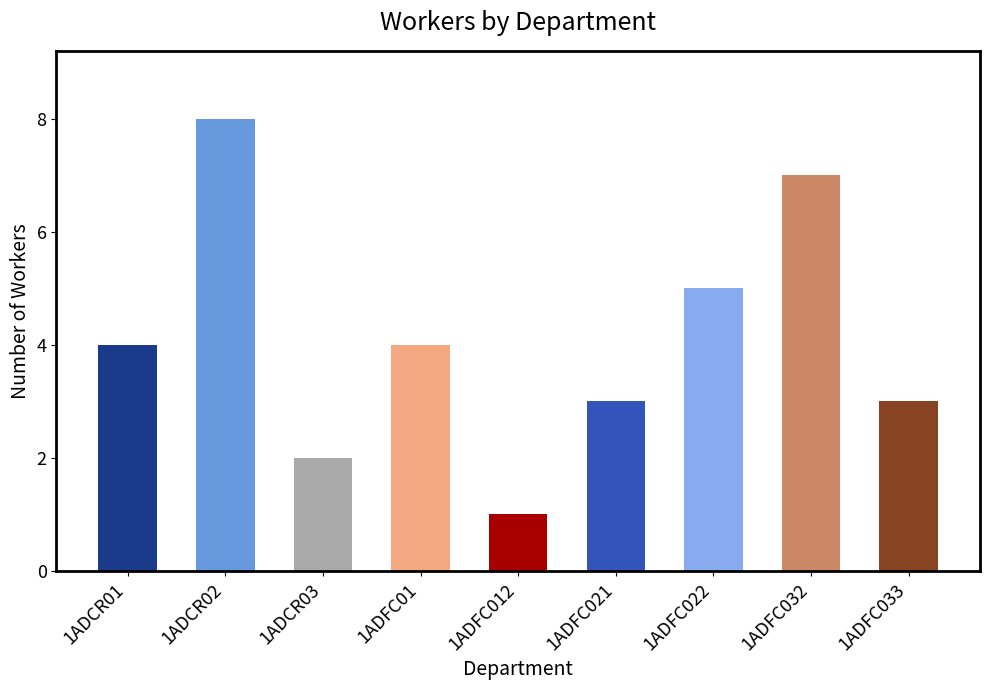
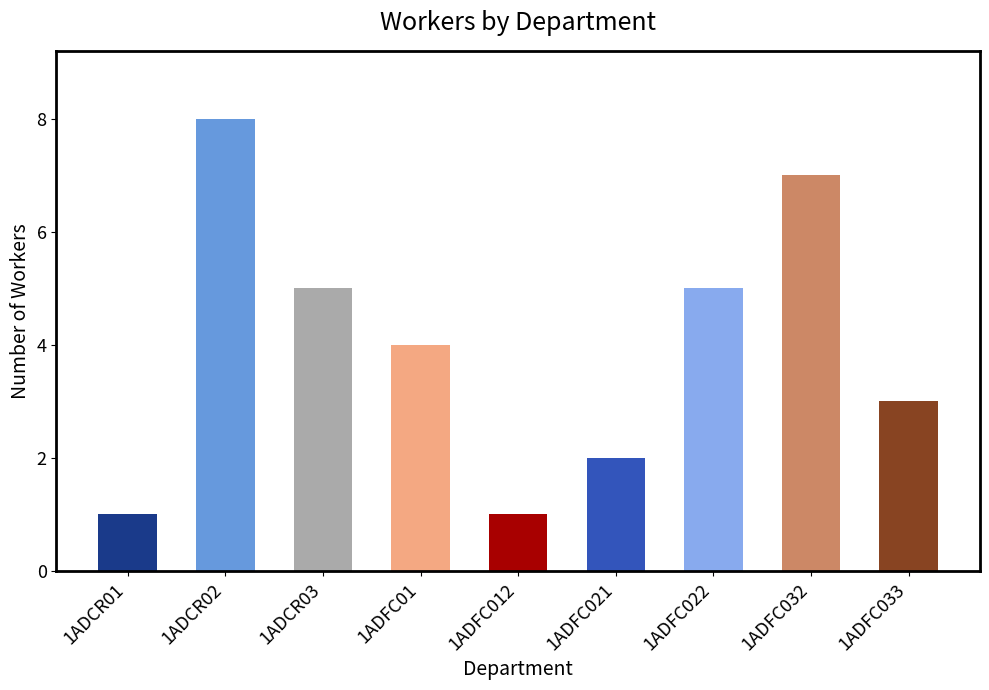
  {
-   "1ADCR01": 4,
+   "1ADCR01": 1,
    "1ADCR02": 8,
-   "1ADCR03": 2,
+   "1ADCR03": 5,
    "1ADFC01": 4,
    "1ADFC012": 1,
-   "1ADFC021": 3,
+   "1ADFC021": 2,
    "1ADFC022": 5,
    "1ADFC032": 7,
    "1ADFC033": 3
  }
